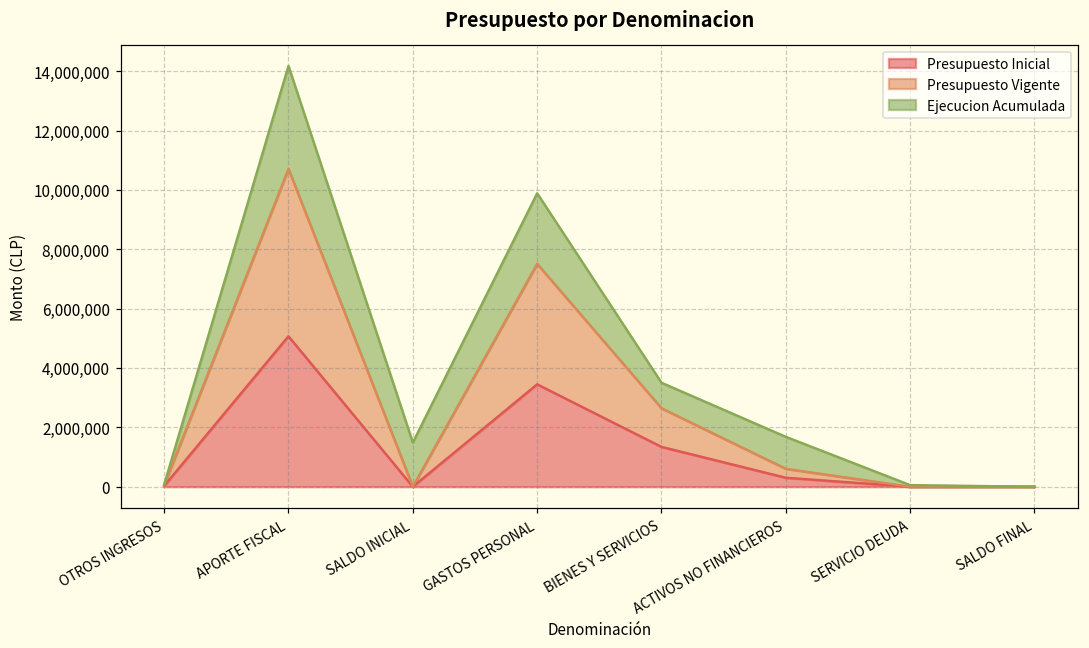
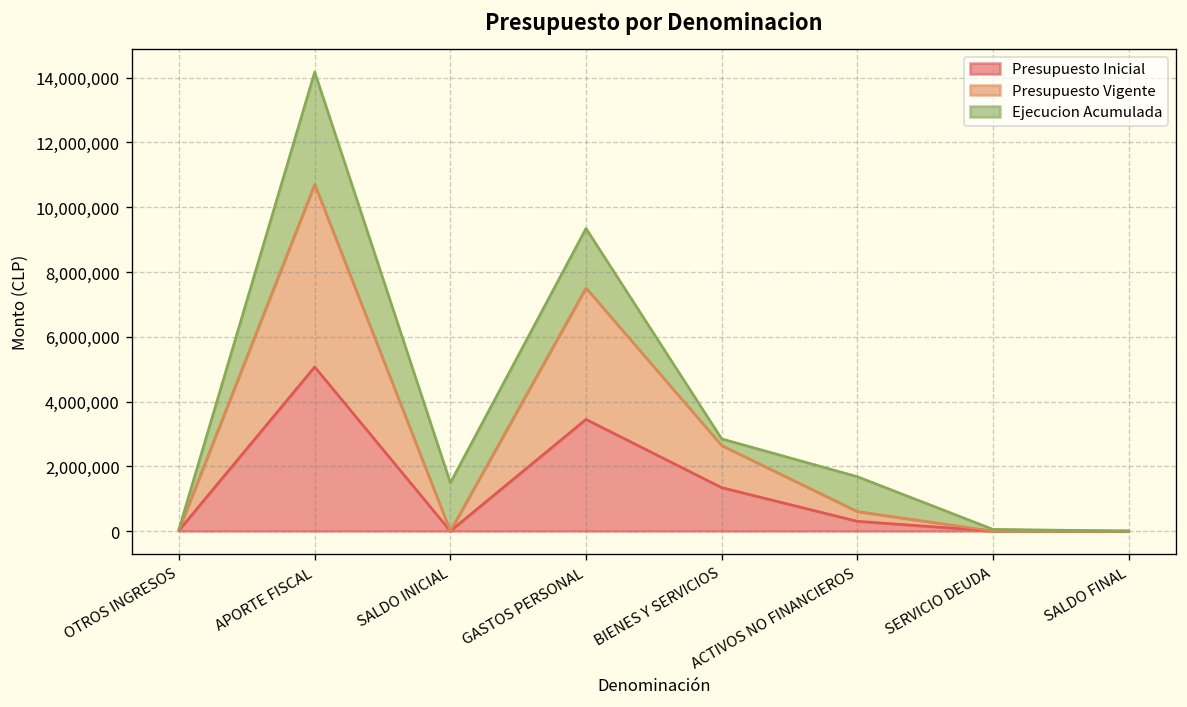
  {
    "Ejecucion Acumulada": {
      "APORTE FISCAL": "3,500,000",
      "SALDO INICIAL": "1,500,000",
-     "GASTOS PERSONAL": "2,400,000",
-     "BIENES Y SERVICIOS": "900,000",
+     "GASTOS PERSONAL": "1,800,000",
+     "BIENES Y SERVICIOS": "200,000",
      "ACTIVOS NO FINANCIEROS": "1,100,000"
    }
  }
